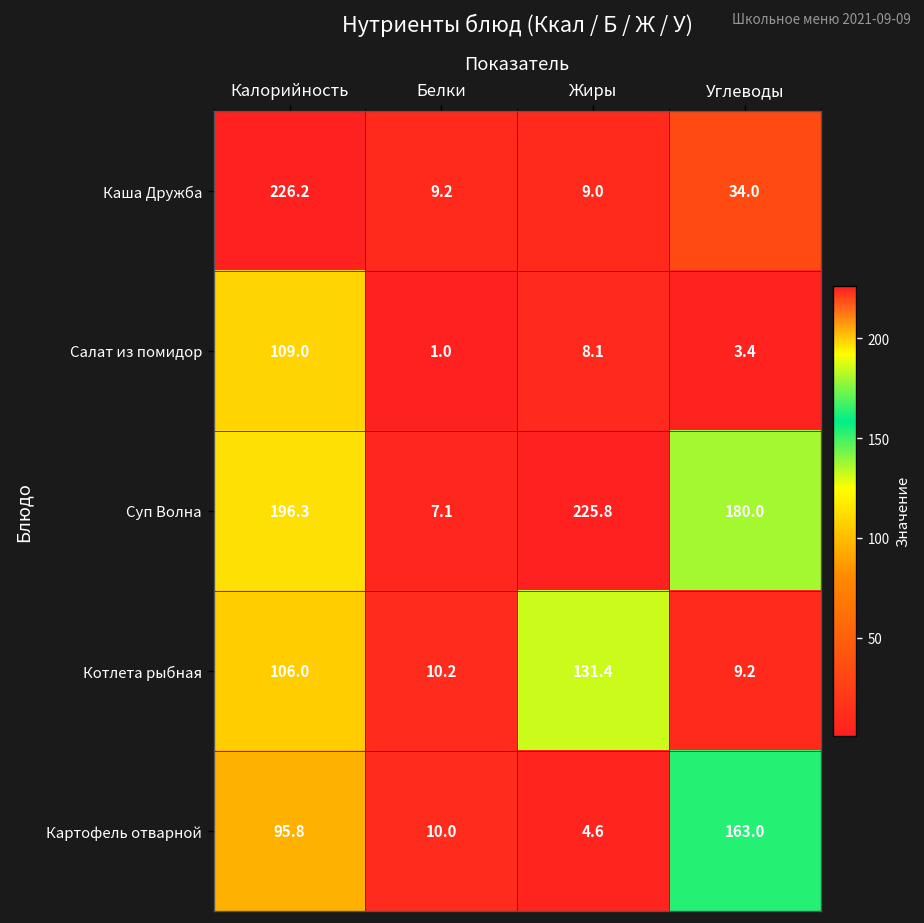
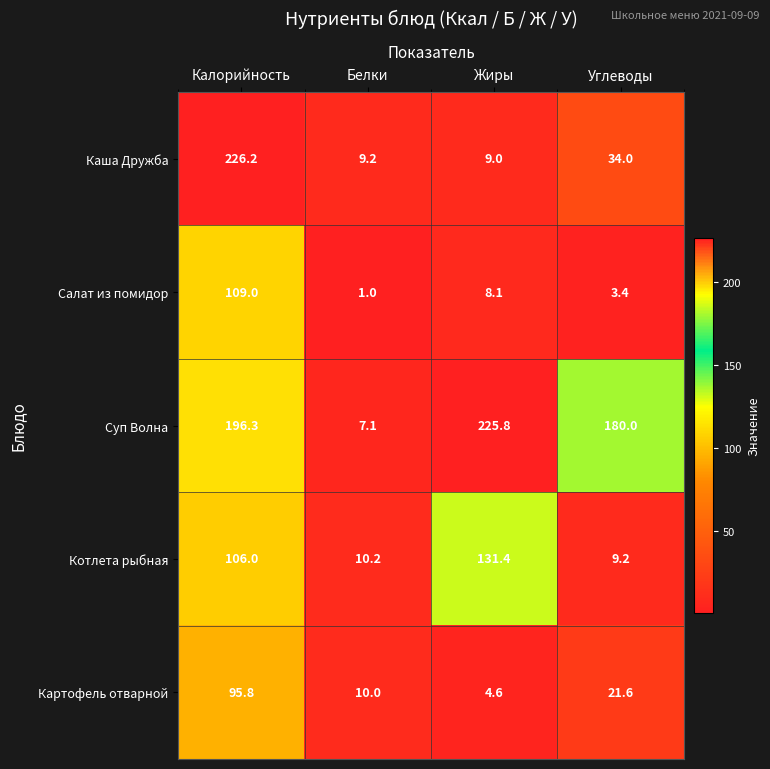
  {
    "Каша Дружба": {
      "Калорийность": 226.2,
      "Белки": 9.2,
      "Жиры": 9.0,
      "Углеводы": 34.0
    },
    "Салат из помидор": {
      "Калорийность": 109.0,
      "Белки": 1.0,
      "Жиры": 8.1,
      "Углеводы": 3.4
    },
    "Суп Волна": {
      "Калорийность": 196.3,
      "Белки": 7.1,
      "Жиры": 225.8,
      "Углеводы": 180.0
    },
    "Котлета рыбная": {
      "Калорийность": 106.0,
      "Белки": 10.2,
      "Жиры": 131.4,
      "Углеводы": 9.2
    },
    "Картофель отварной": {
      "Калорийность": 95.8,
      "Белки": 10.0,
      "Жиры": 4.6,
-     "Углеводы": 163.0
+     "Углеводы": 21.6
    }
  }
